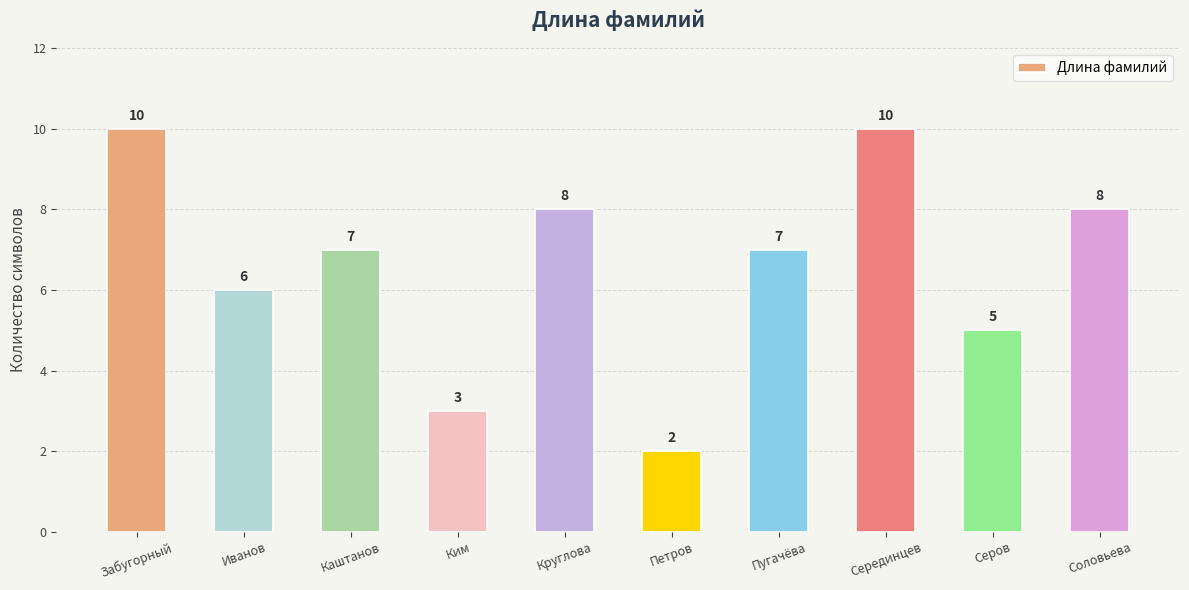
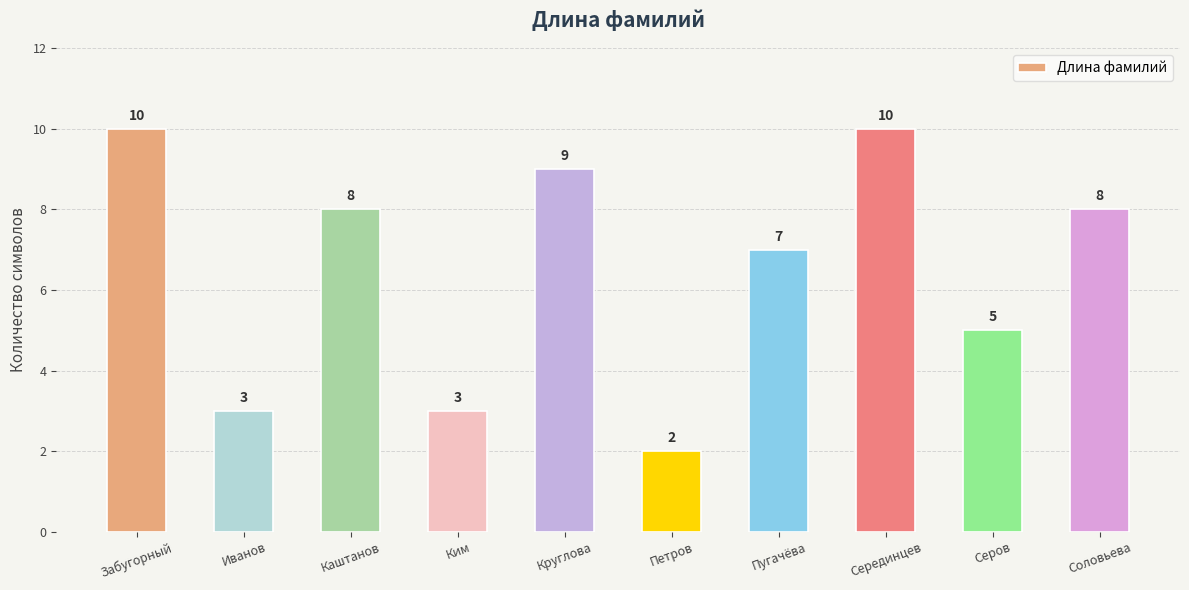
  {
    "Забугорный": 10,
-   "Иванов": 6,
-   "Каштанов": 7,
+   "Иванов": 3,
+   "Каштанов": 8,
    "Ким": 3,
-   "Круглова": 8,
+   "Круглова": 9,
    "Петров": 2,
    "Пугачёва": 7,
    "Серединцев": 10,
    "Серов": 5,
    "Соловьева": 8
  }
